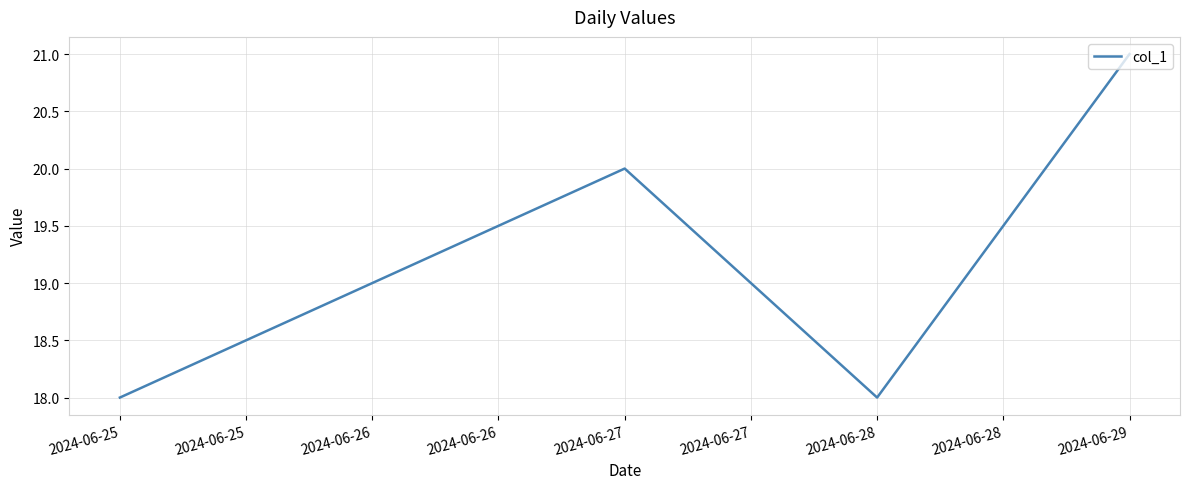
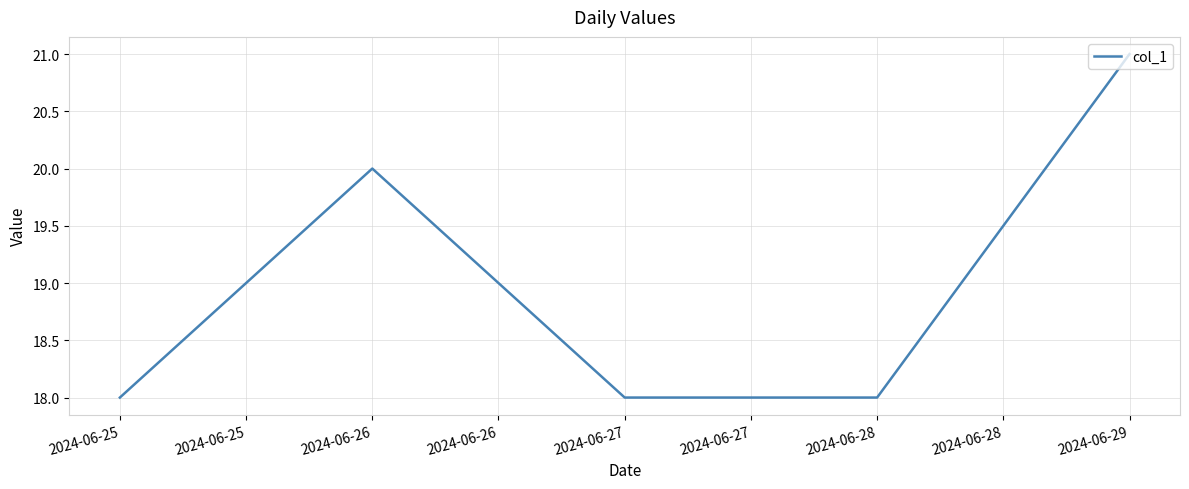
  {
    "2024-06-25": 18,
-   "2024-06-26": 19,
-   "2024-06-27": 20,
+   "2024-06-26": 20,
+   "2024-06-27": 18,
    "2024-06-28": 18
  }
